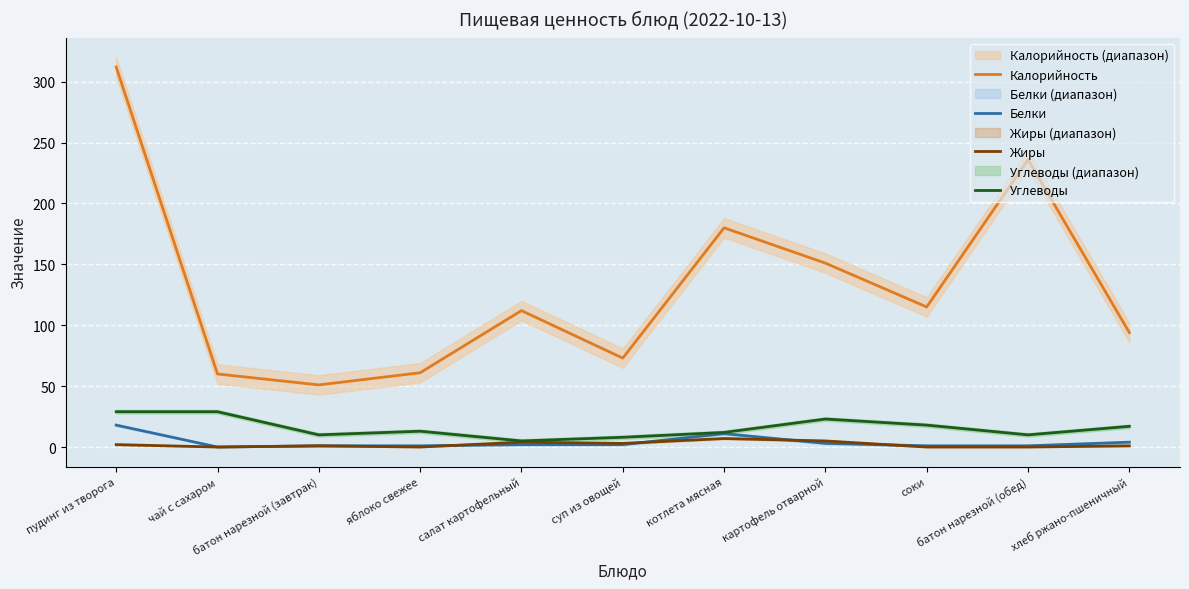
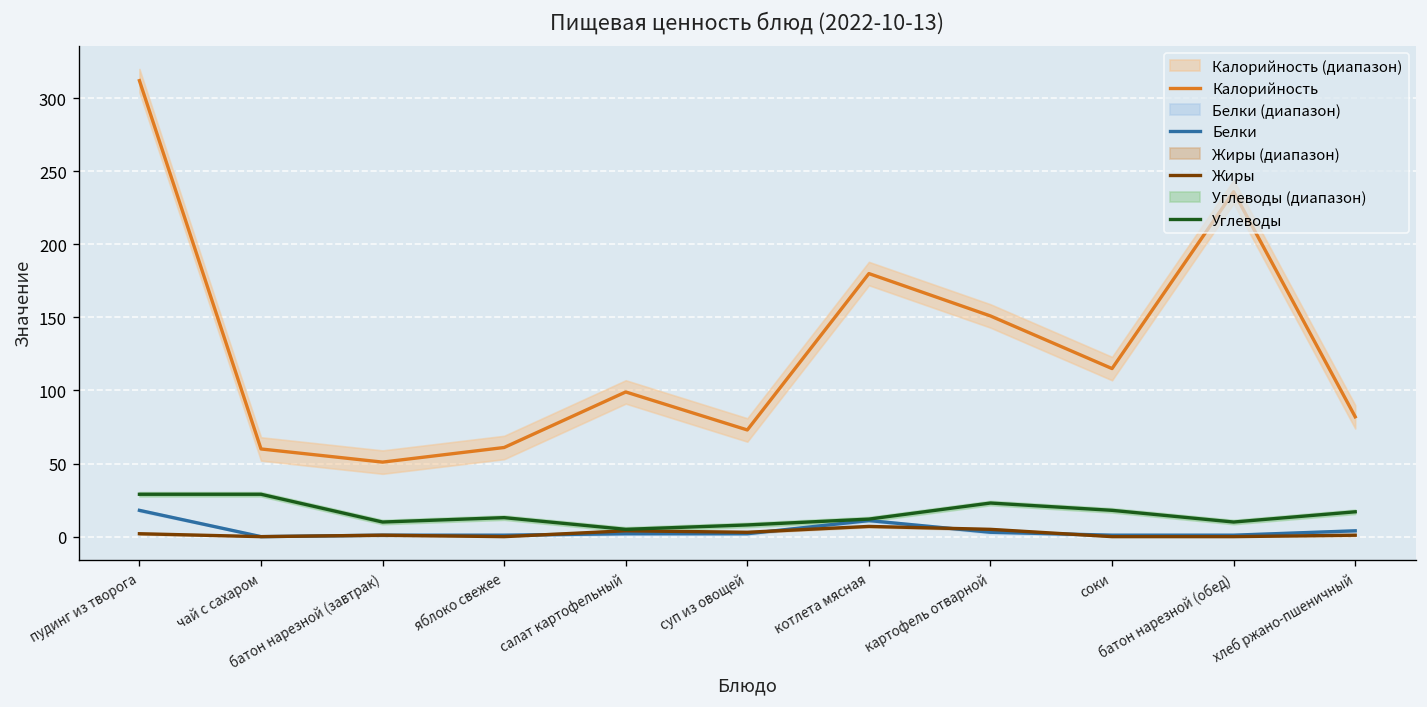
  {
    "Калорийность": {
      "пудинг из творога": 312,
      "чай с сахаром": 60,
      "батон нарезной (завтрак)": 51,
      "яблоко свежее": 61,
-     "салат картофельный": 112,
+     "салат картофельный": 99,
      "суп из овощей": 73,
      "котлета мясная": 180,
      "картофель отварной": 151,
      "соки": 115,
-     "хлеб ржано-пшеничный": 94
+     "хлеб ржано-пшеничный": 82
    }
  }
